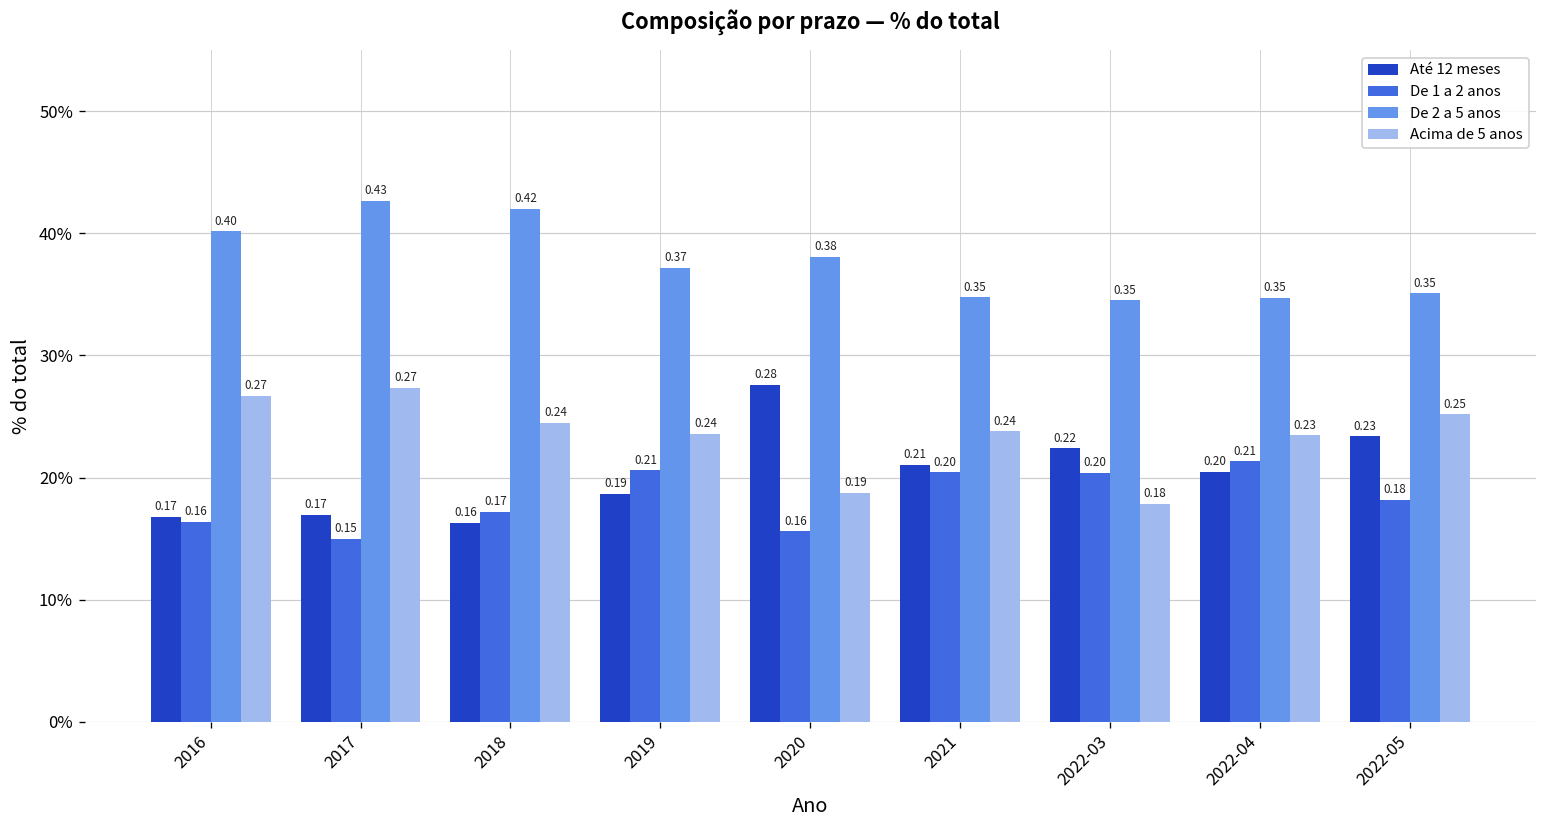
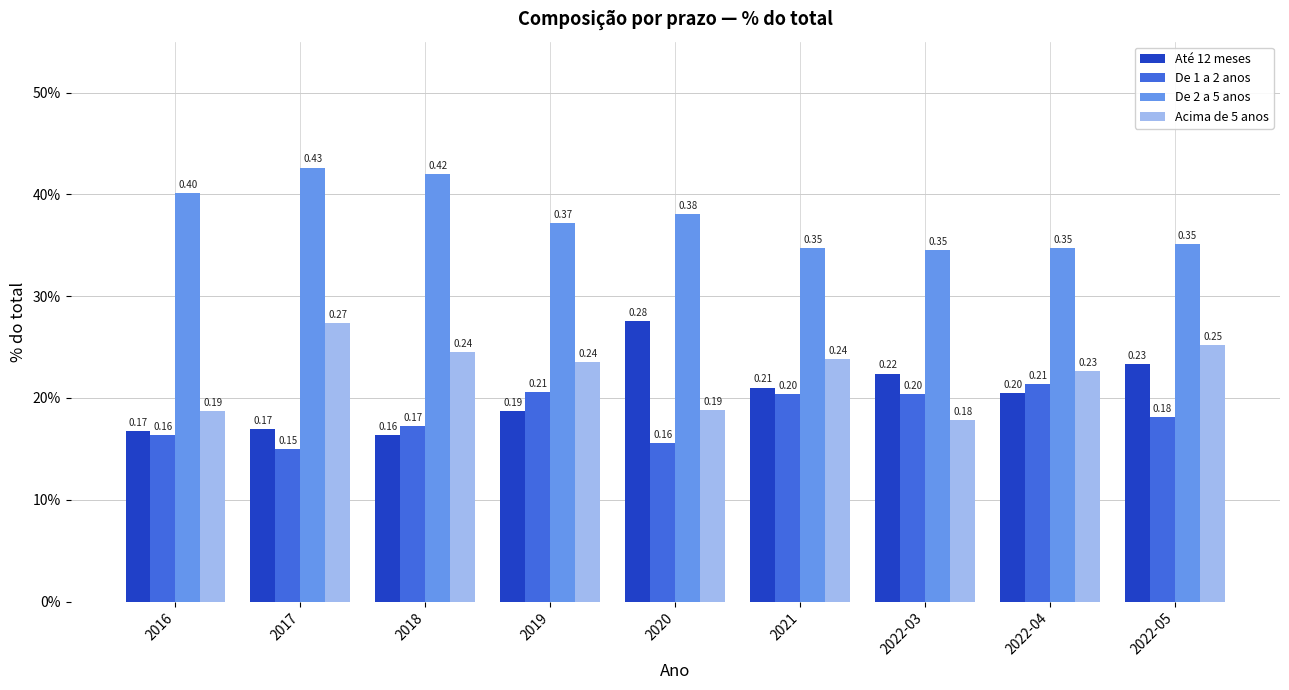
  {
    "Acima de 5 anos": {
-     "2016": "0.27",
+     "2016": "0.19",
      "2017": "0.27",
      "2018": "0.24",
      "2019": "0.24",
      "2020": "0.19",
      "2021": "0.24",
      "2022-03": "0.18",
-     "2022-04": "23.5%",
+     "2022-04": "22.7%",
      "2022-05": "0.25"
    }
  }
